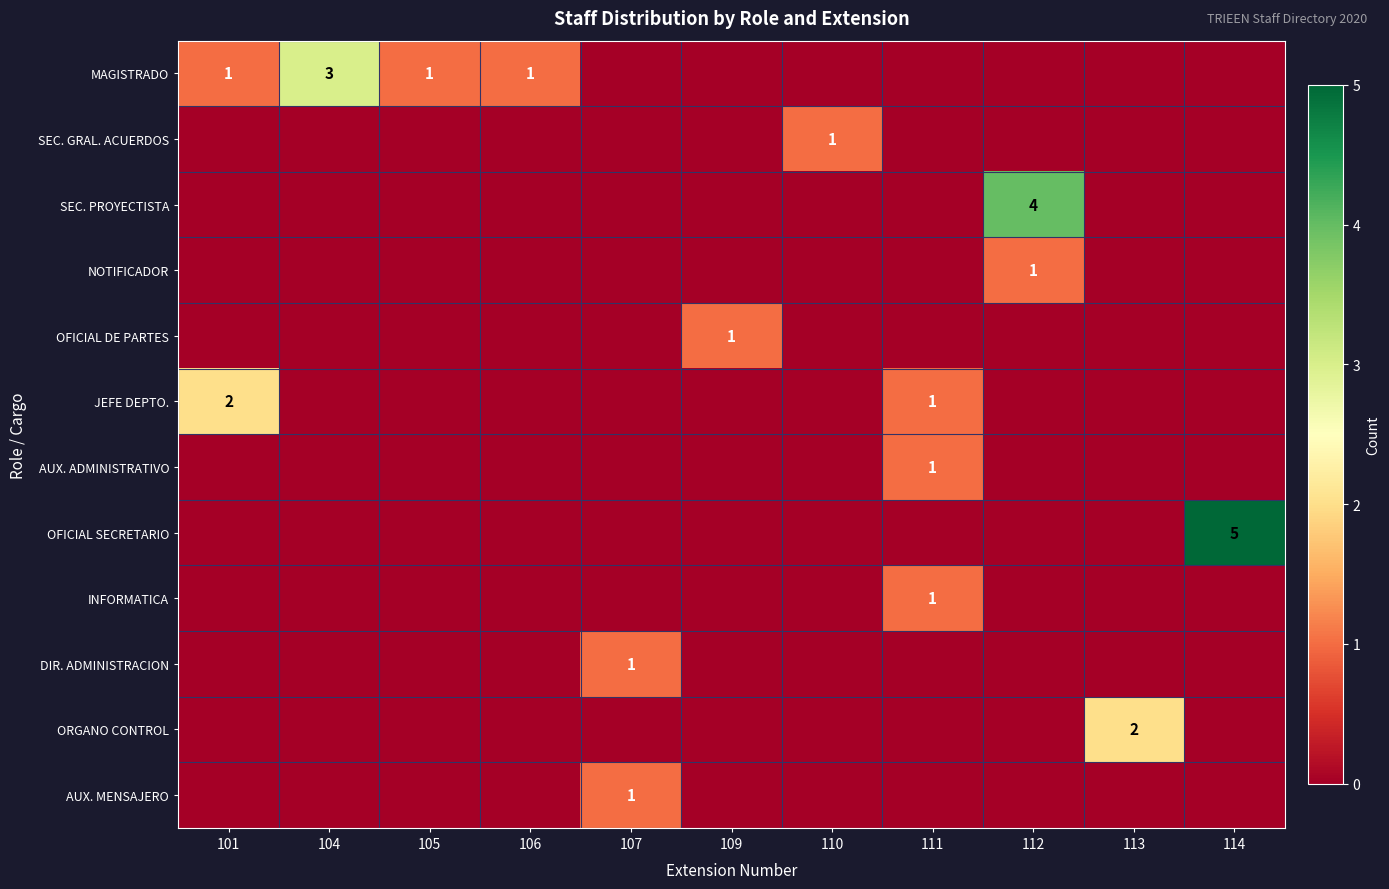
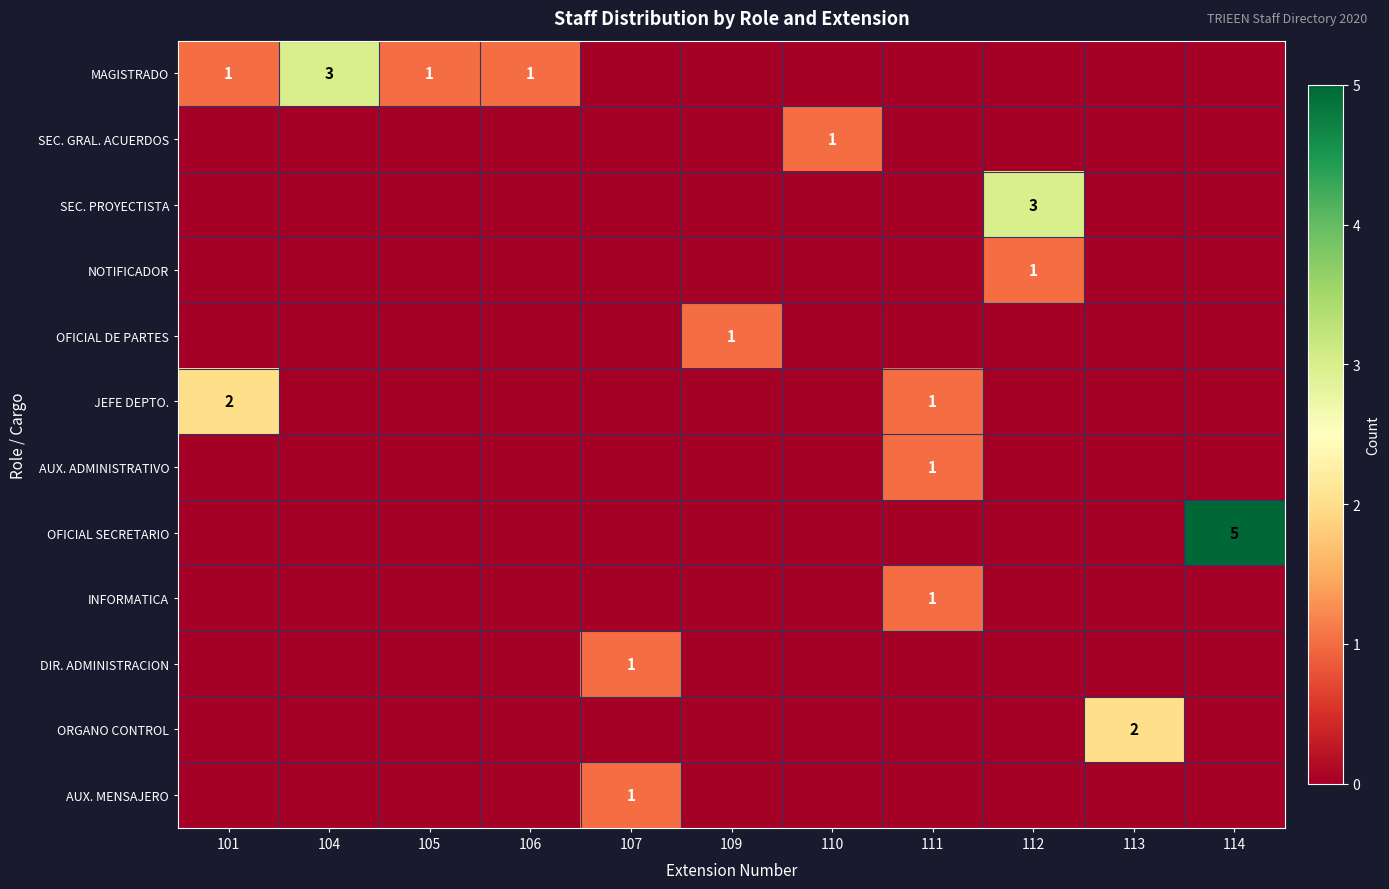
  {
    "MAGISTRADO": {
      "101": 1,
      "104": 3,
      "105": 1,
      "106": 1
    },
    "SEC. GRAL. ACUERDOS": {
      "110": 1
    },
    "SEC. PROYECTISTA": {
-     "112": 4
+     "112": 3
    },
    "NOTIFICADOR": {
      "112": 1
    },
    "OFICIAL DE PARTES": {
      "109": 1
    },
    "JEFE DEPTO.": {
      "101": 2,
      "111": 1
    },
    "AUX. ADMINISTRATIVO": {
      "111": 1
    },
    "OFICIAL SECRETARIO": {
      "114": 5
    },
    "INFORMATICA": {
      "111": 1
    },
    "DIR. ADMINISTRACION": {
      "107": 1
    },
    "ORGANO CONTROL": {
      "113": 2
    },
    "AUX. MENSAJERO": {
      "107": 1
    }
  }
